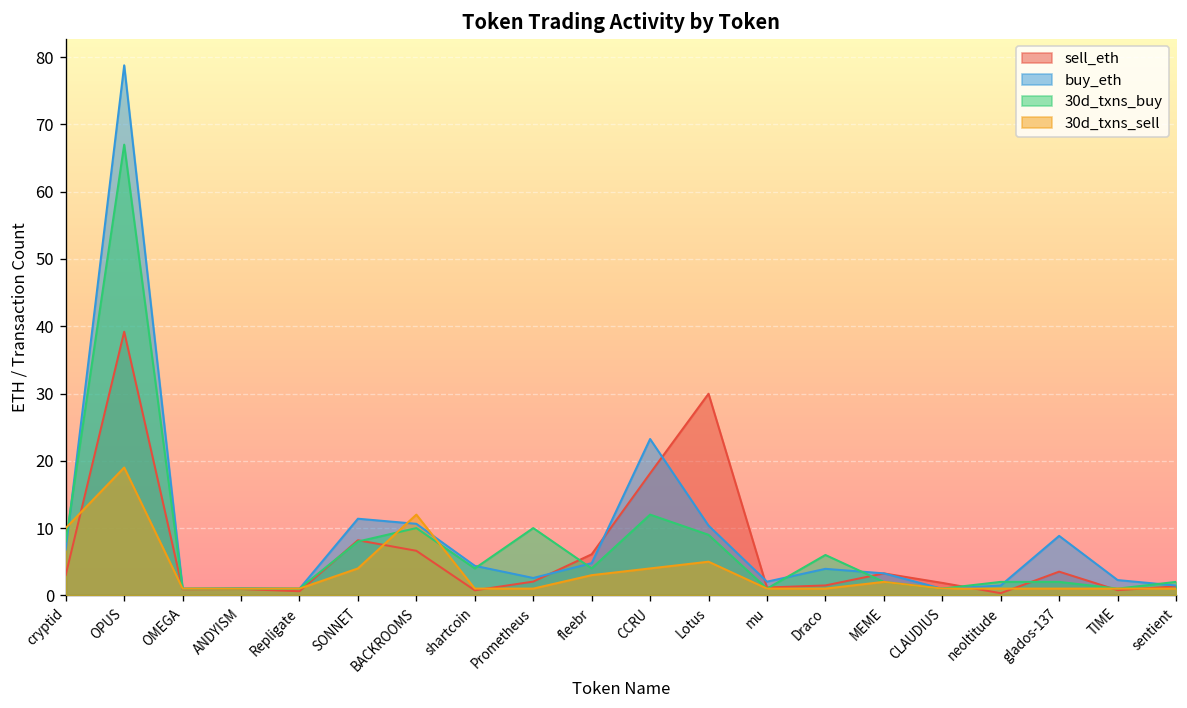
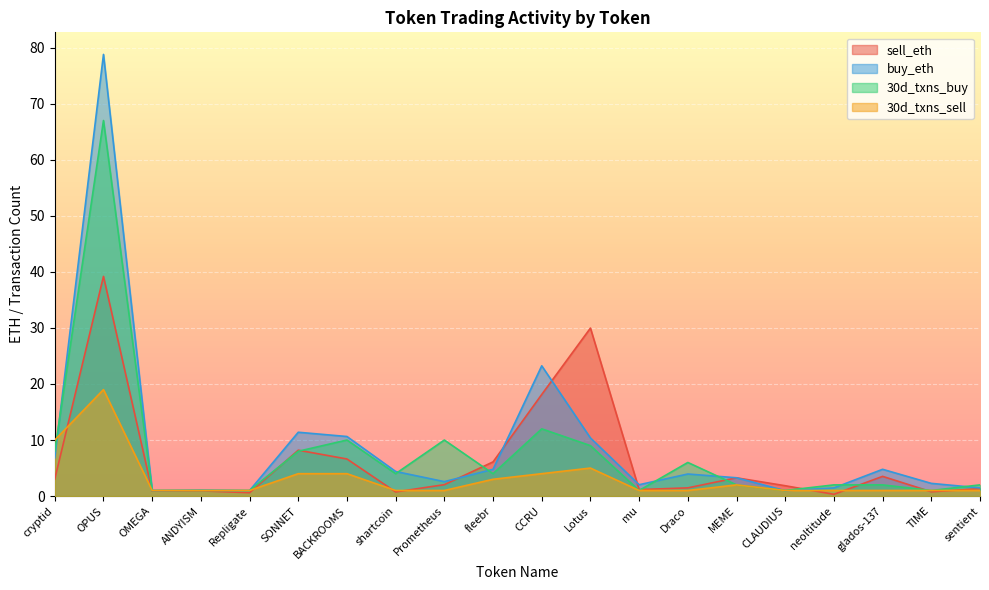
  {
    "sell_eth": {
      "cryptid": 3,
      "OPUS": 39,
      "BACKROOMS": 7,
      "Prometheus": 2,
      "fleebr": 6,
      "CCRU": 18,
      "Lotus": 30,
      "Draco": 1,
      "CLAUDIUS": 2,
      "neoltitude": 0,
      "glados-137": 4
    },
    "buy_eth": {
      "cryptid": 7,
      "OPUS": 79,
      "SONNET": 11,
      "BACKROOMS": 11,
      "Prometheus": 3,
      "fleebr": 5,
      "CCRU": 23,
      "Lotus": 10,
      "mu": 2,
      "Draco": 4,
      "neoltitude": 1,
-     "glados-137": 9,
+     "glados-137": 5,
      "TIME": 2
    },
    "30d_txns_buy": {
      "cryptid": 8,
      "OPUS": 67,
      "BACKROOMS": 10,
      "Prometheus": 10,
      "fleebr": 4,
      "CCRU": 12,
      "Lotus": 9,
      "Draco": 6,
      "neoltitude": 2,
      "glados-137": 2,
      "sentient": 2
    },
    "30d_txns_sell": {
      "cryptid": 10,
      "OPUS": 19,
      "SONNET": 4,
-     "BACKROOMS": 12,
+     "BACKROOMS": 4,
      "Prometheus": 1,
      "fleebr": 3,
      "CCRU": 4,
      "Lotus": 5,
      "Draco": 1,
      "neoltitude": 1,
      "glados-137": 1
    }
  }
